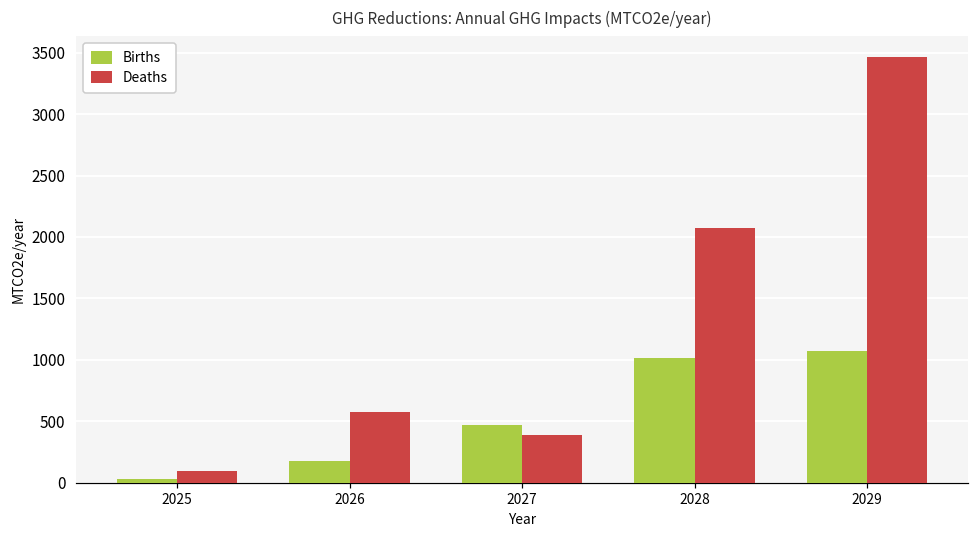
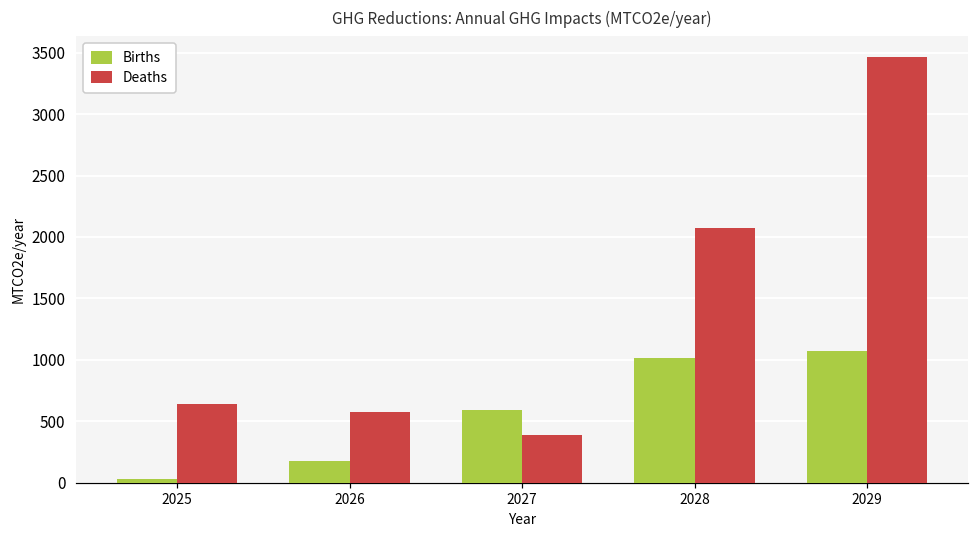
  {
    "Births": {
      "2025": 30,
      "2026": 170,
-     "2027": 470,
+     "2027": 590,
      "2028": 1020,
      "2029": 1070
    },
    "Deaths": {
-     "2025": 100,
+     "2025": 640,
      "2026": 570,
      "2027": 390,
      "2028": 2070,
      "2029": 3460
    }
  }
